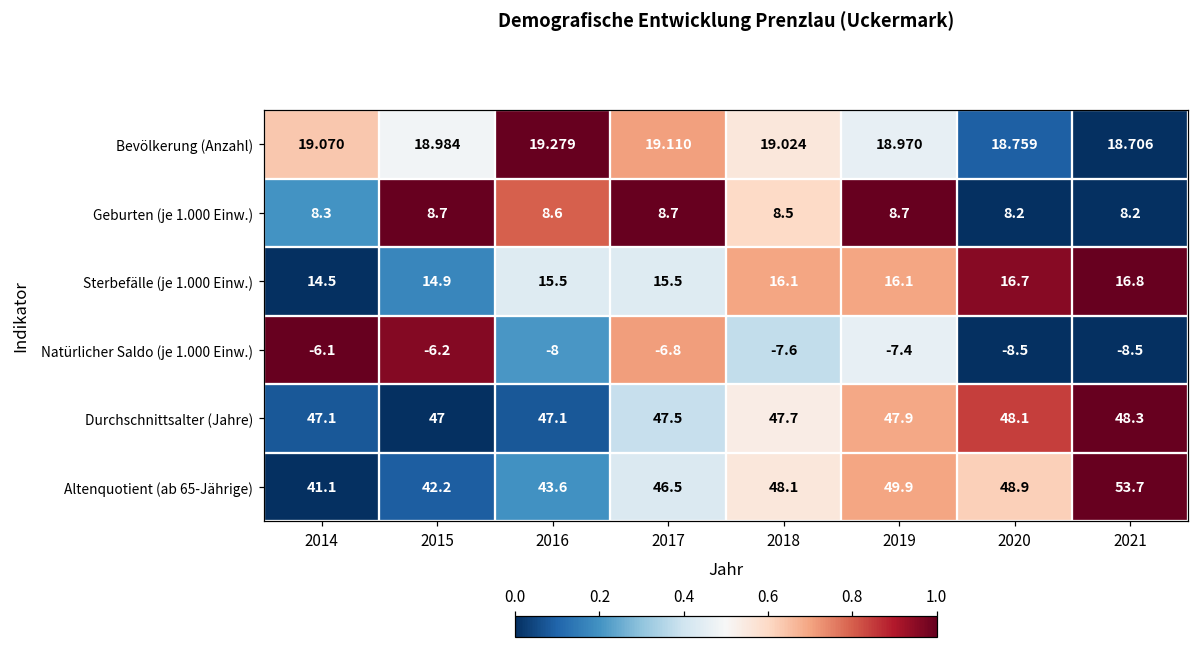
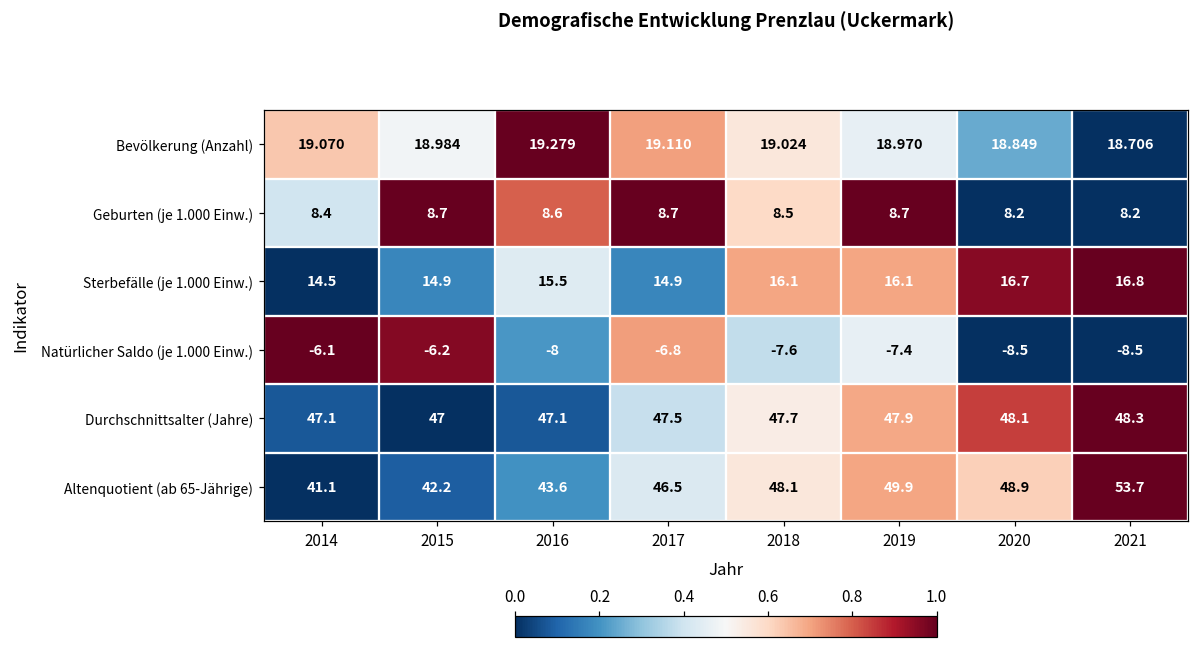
  {
    "Bevölkerung (Anzahl)": {
      "2014": 19.070,
      "2015": 18.984,
      "2016": 19.279,
      "2017": 19.110,
      "2018": 19.024,
      "2019": 18.970,
-     "2020": 18.759,
+     "2020": 18.849,
      "2021": 18.706
    },
    "Geburten (je 1.000 Einw.)": {
-     "2014": 8.3,
+     "2014": 8.4,
      "2015": 8.7,
      "2016": 8.6,
      "2017": 8.7,
      "2018": 8.5,
      "2019": 8.7,
      "2020": 8.2,
      "2021": 8.2
    },
    "Sterbefälle (je 1.000 Einw.)": {
      "2014": 14.5,
      "2015": 14.9,
      "2016": 15.5,
-     "2017": 15.5,
+     "2017": 14.9,
      "2018": 16.1,
      "2019": 16.1,
      "2020": 16.7,
      "2021": 16.8
    },
    "Natürlicher Saldo (je 1.000 Einw.)": {
      "2014": -6.1,
      "2015": -6.2,
      "2016": -8,
      "2017": -6.8,
      "2018": -7.6,
      "2019": -7.4,
      "2020": -8.5,
      "2021": -8.5
    },
    "Durchschnittsalter (Jahre)": {
      "2014": 47.1,
      "2015": 47,
      "2016": 47.1,
      "2017": 47.5,
      "2018": 47.7,
      "2019": 47.9,
      "2020": 48.1,
      "2021": 48.3
    },
    "Altenquotient (ab 65-Jährige)": {
      "2014": 41.1,
      "2015": 42.2,
      "2016": 43.6,
      "2017": 46.5,
      "2018": 48.1,
      "2019": 49.9,
      "2020": 48.9,
      "2021": 53.7
    }
  }
